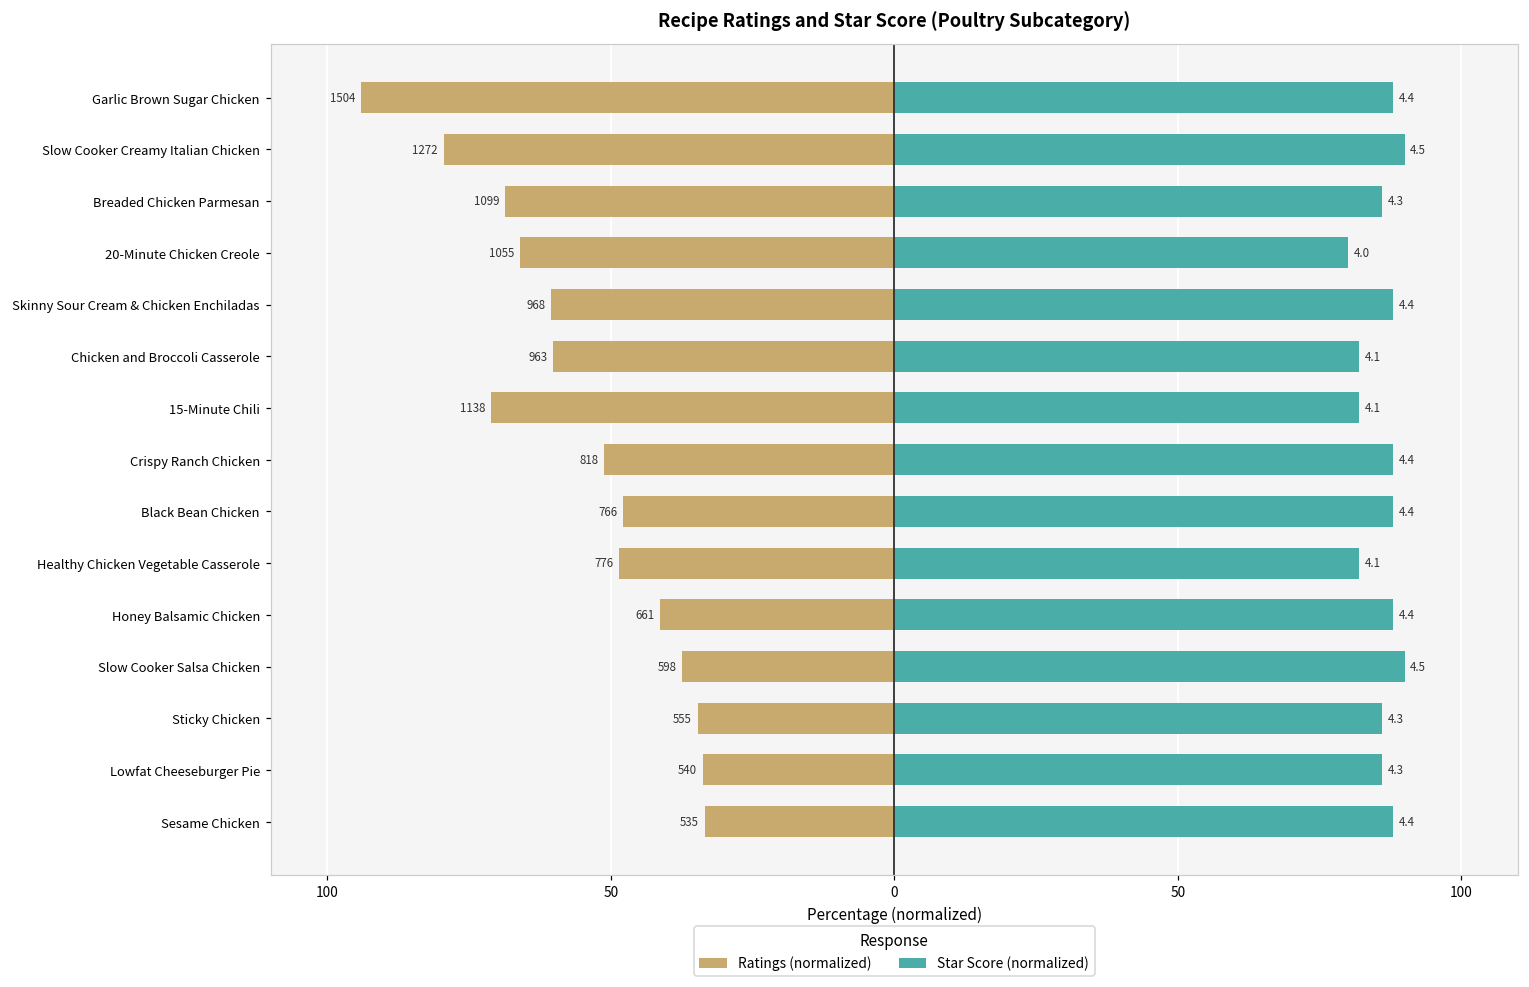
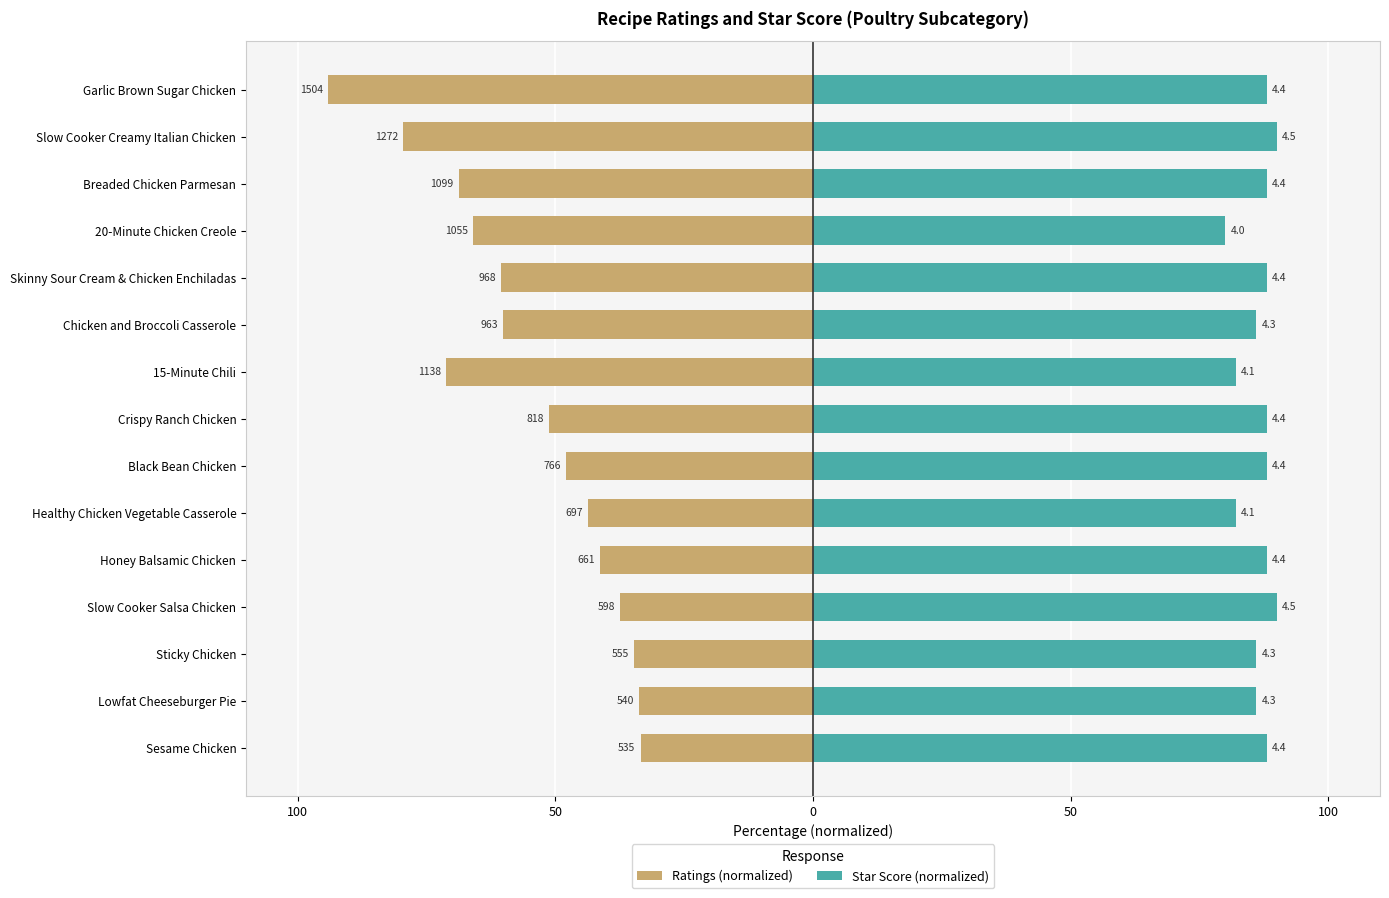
  {
    "Ratings (normalized)": {
-     "Healthy Chicken Vegetable Casserole": 776
+     "Healthy Chicken Vegetable Casserole": 697
    },
    "Star Score (normalized)": {
-     "Breaded Chicken Parmesan": 4.3,
-     "Chicken and Broccoli Casserole": 4.1
+     "Breaded Chicken Parmesan": 4.4,
+     "Chicken and Broccoli Casserole": 4.3
    }
  }
